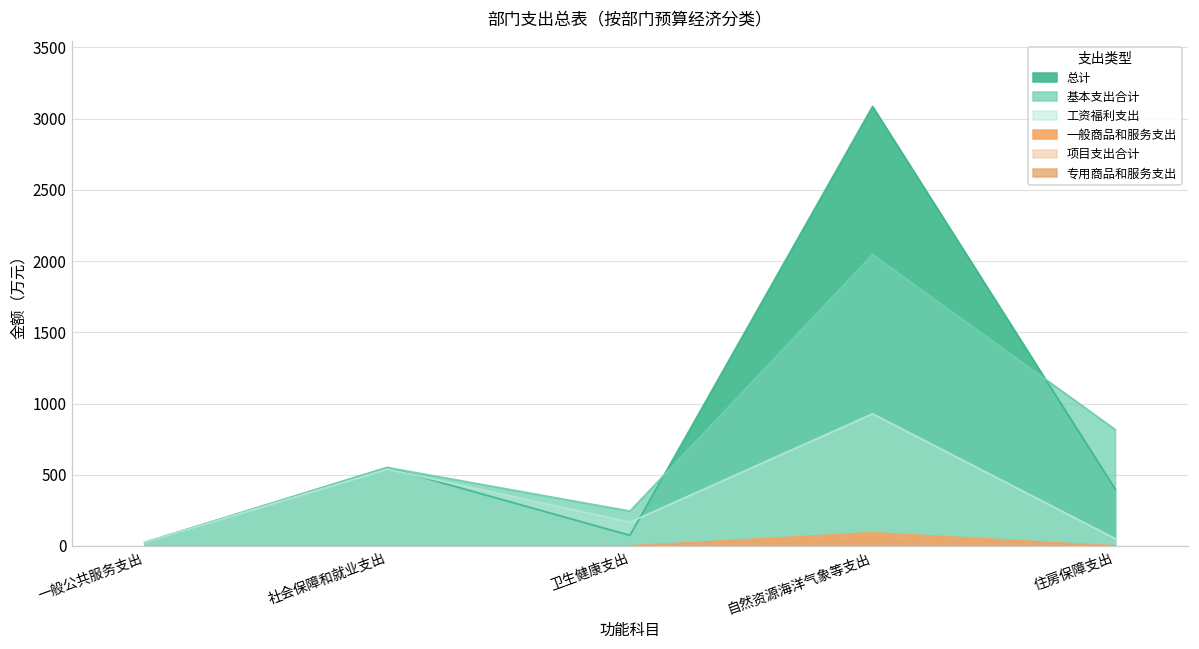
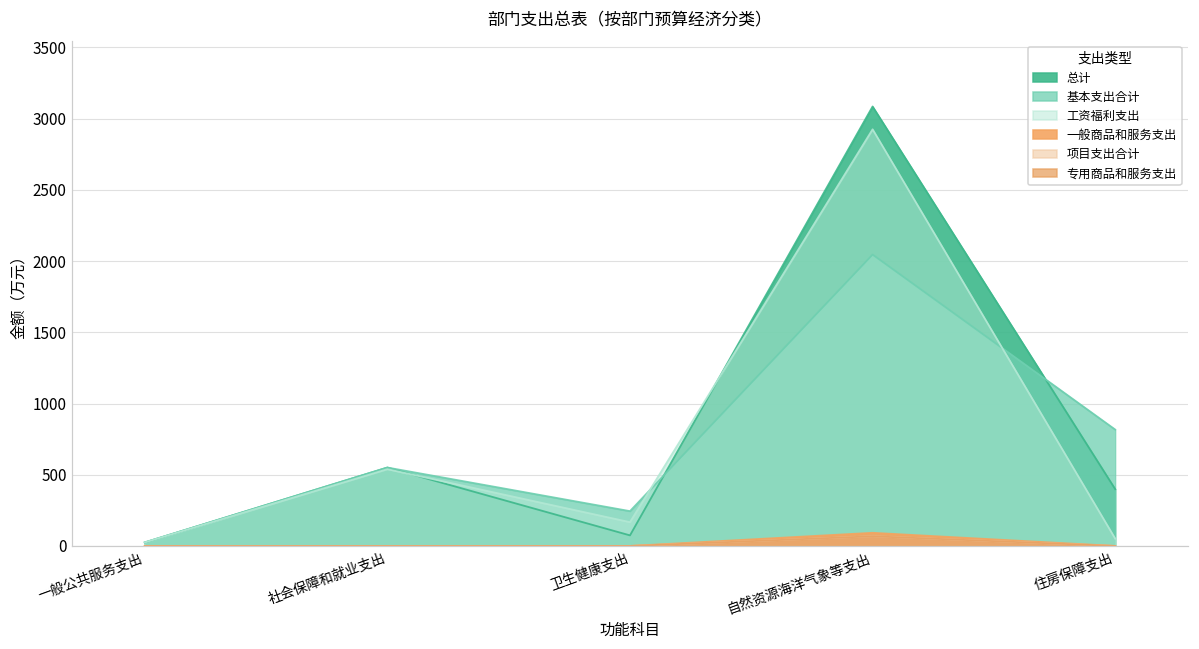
  {
    "总计": {
      "卫生健康支出": 70,
      "自然资源海洋气象等支出": 3090,
      "住房保障支出": 400
    },
    "基本支出合计": {
      "卫生健康支出": 240,
      "自然资源海洋气象等支出": 2050,
      "住房保障支出": 820
    },
    "工资福利支出": {
      "卫生健康支出": 170,
-     "自然资源海洋气象等支出": 930,
+     "自然资源海洋气象等支出": 2920,
      "住房保障支出": 50
    }
  }
